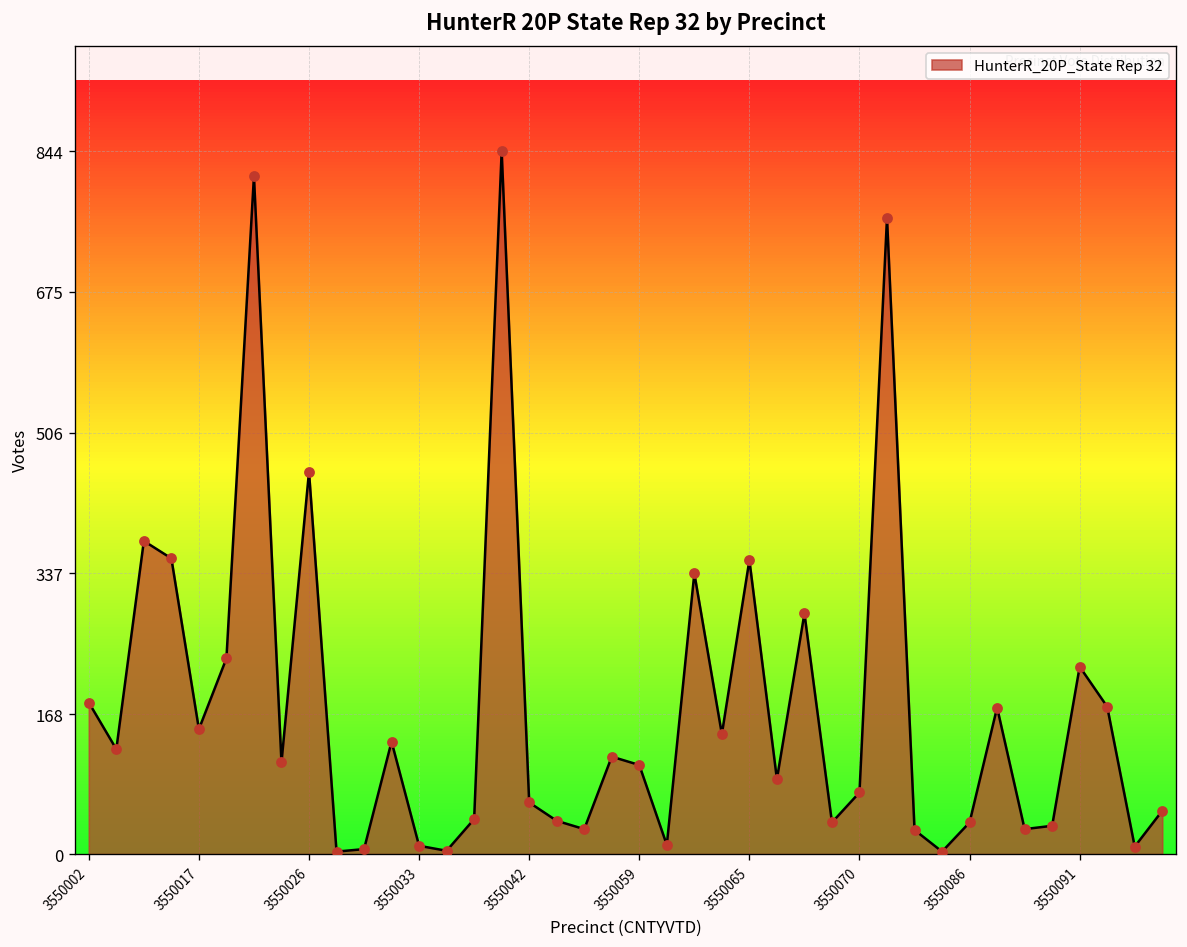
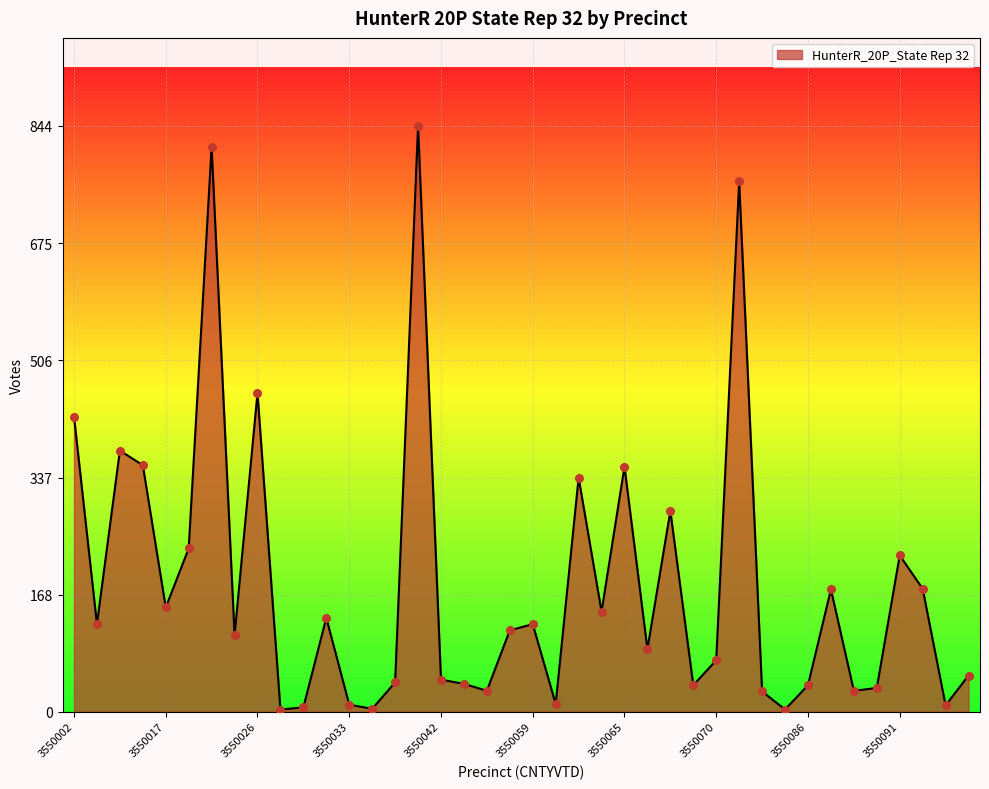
  {
-   "3550002": 180,
+   "3550002": 430,
    "3550017": 150,
    "3550026": 460,
    "3550033": 10,
-   "3550042": 60,
-   "3550059": 110,
+   "3550042": 50,
+   "3550059": 130,
    "3550065": 350,
    "3550070": 70,
    "3550086": 40,
    "3550091": 230
  }
